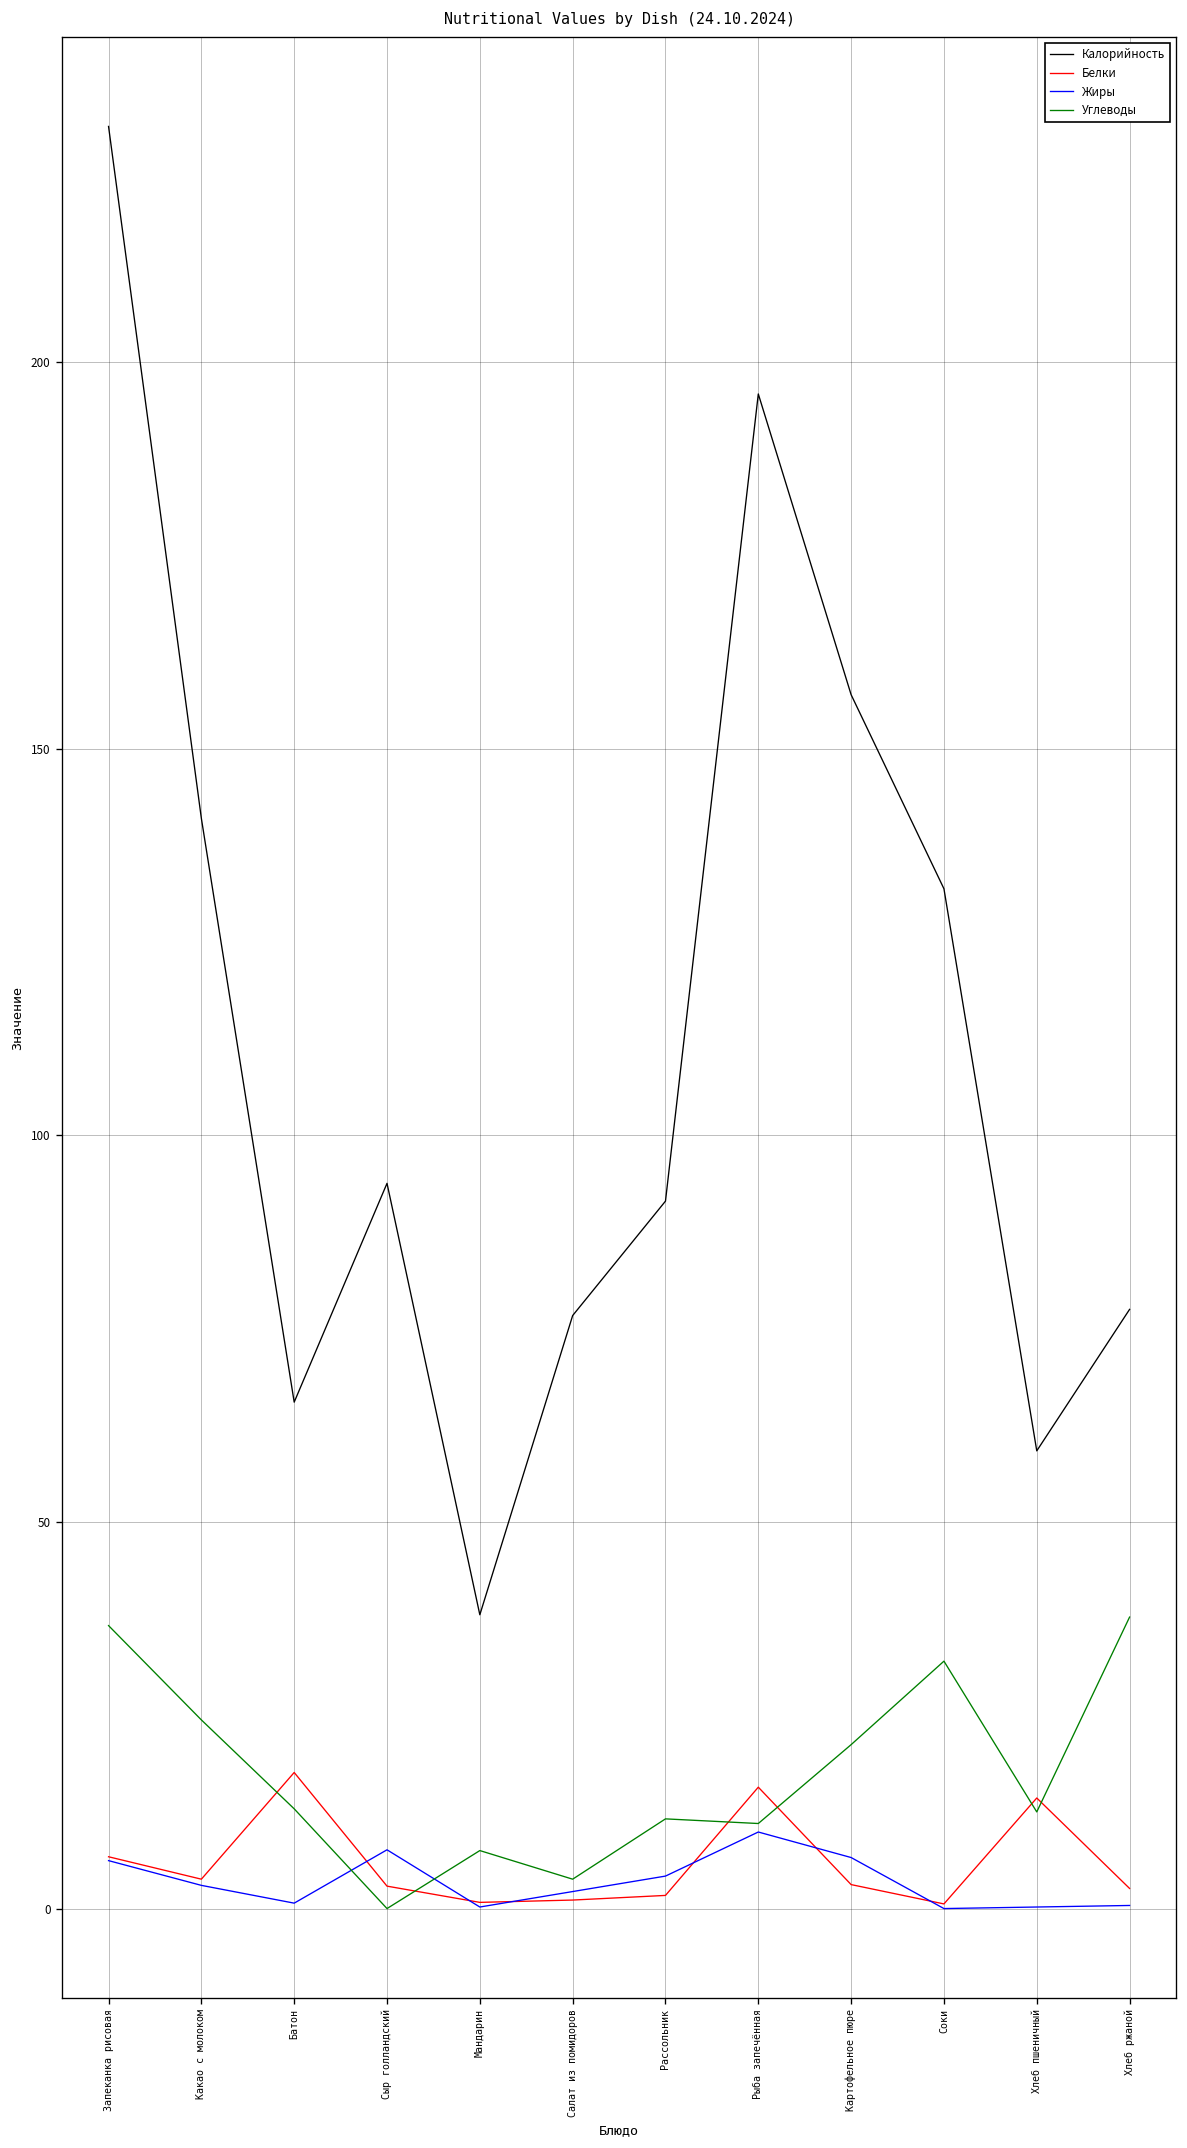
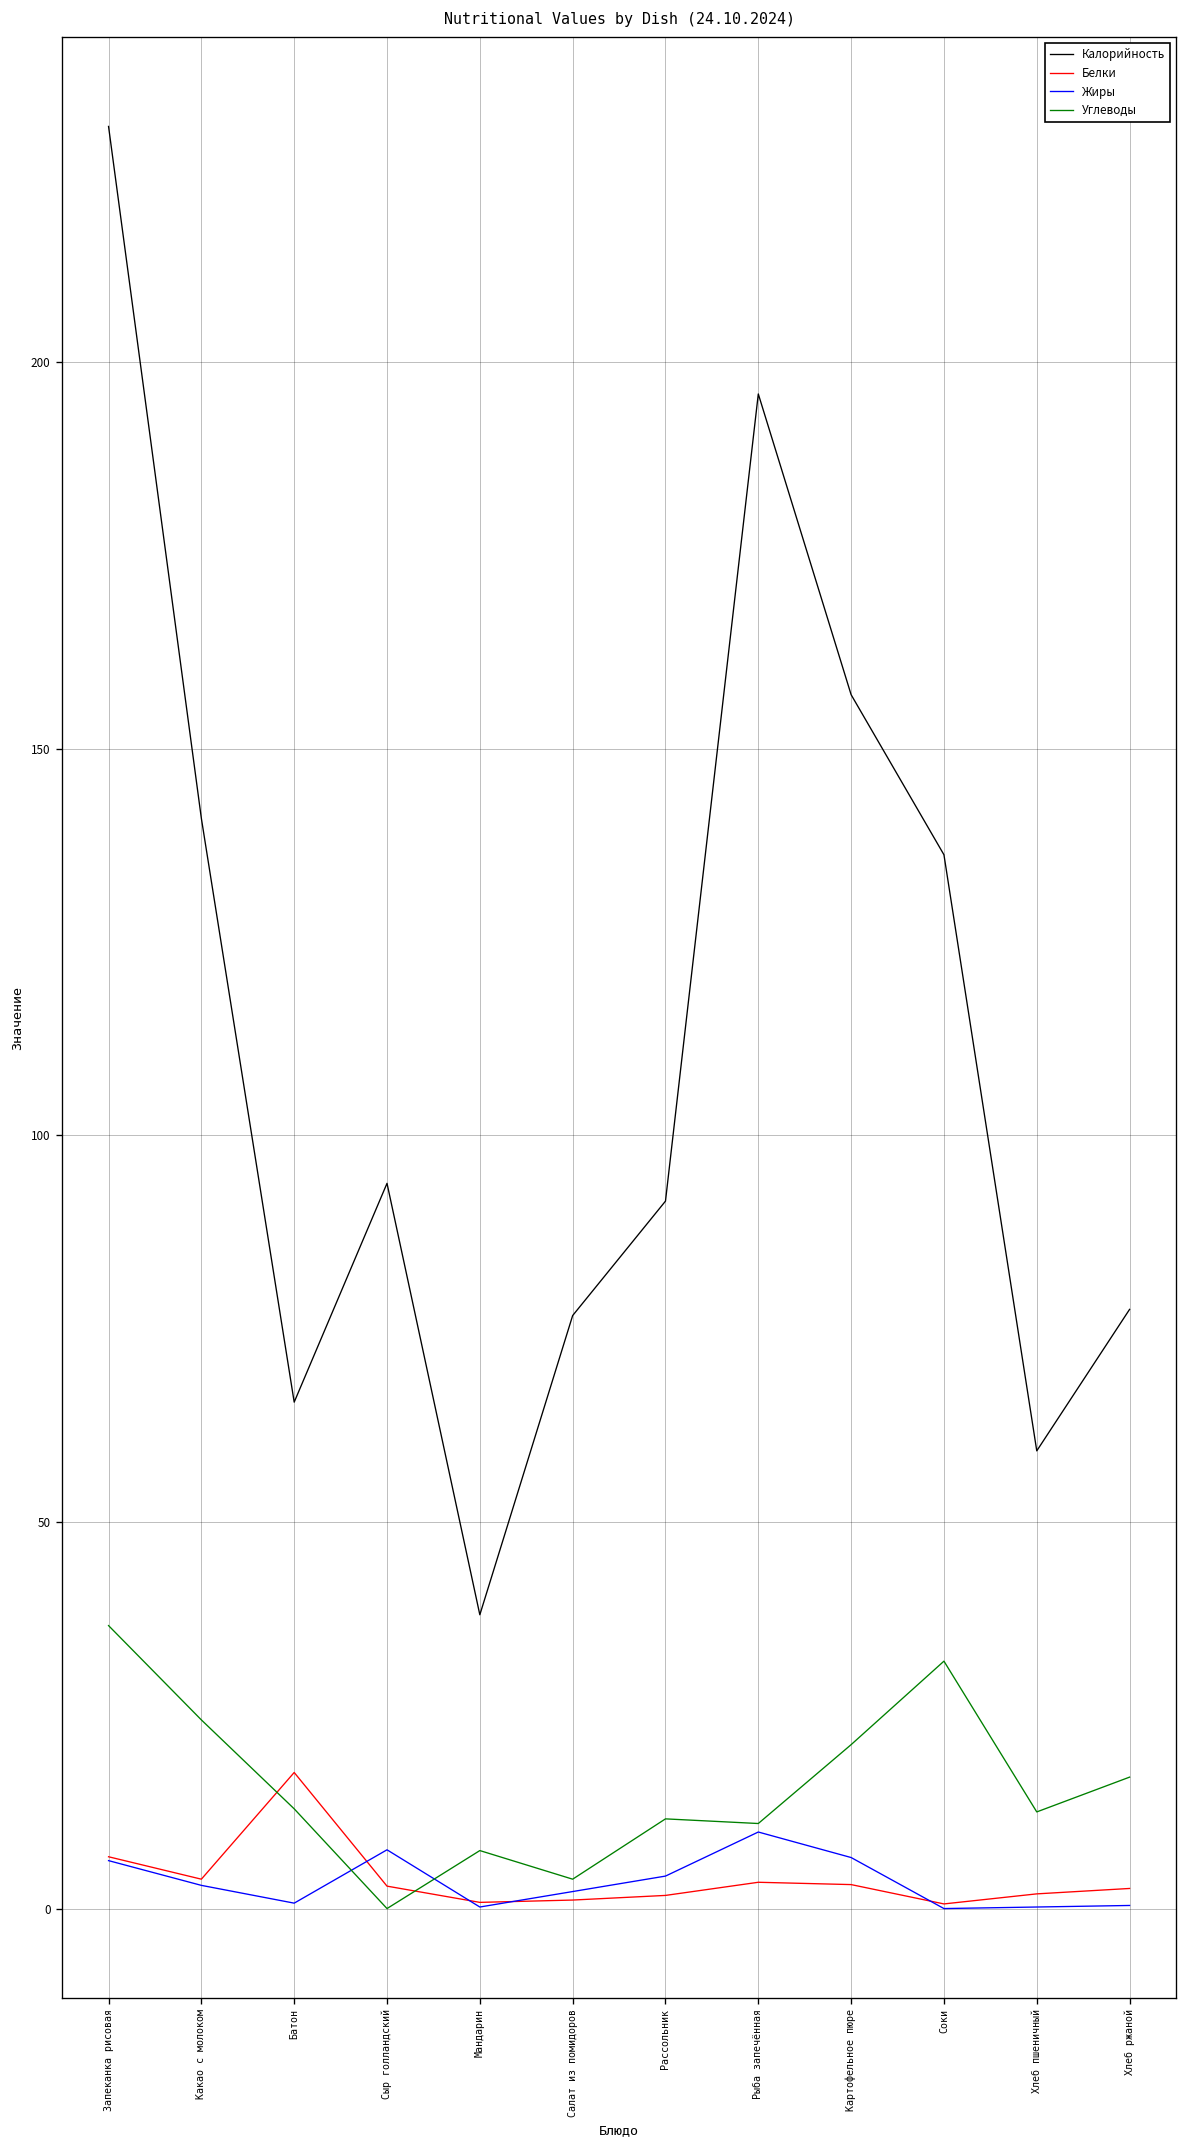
  {
    "Калорийность": {
      "Запеканка рисовая": 231,
      "Какао с молоком": 141,
      "Батон": 66,
      "Сыр голландский": 94,
      "Мандарин": 38,
      "Салат из помидоров": 77,
      "Рассольник": 92,
      "Рыба запечённая": 196,
      "Картофельное пюре": 157,
-     "Соки": 132,
+     "Соки": 136,
      "Хлеб пшеничный": 59,
      "Хлеб ржаной": 78
    },
    "Белки": {
      "Запеканка рисовая": 7,
      "Какао с молоком": 4,
      "Батон": 18,
      "Сыр голландский": 3,
      "Мандарин": 1,
      "Салат из помидоров": 1,
      "Рассольник": 2,
-     "Рыба запечённая": 16,
+     "Рыба запечённая": 3,
      "Картофельное пюре": 3,
      "Соки": 1,
-     "Хлеб пшеничный": 14,
+     "Хлеб пшеничный": 2,
      "Хлеб ржаной": 3
    },
    "Жиры": {
      "Запеканка рисовая": 6,
      "Какао с молоком": 3,
      "Батон": 1,
      "Сыр голландский": 8,
      "Мандарин": 0,
      "Салат из помидоров": 2,
      "Рассольник": 4,
      "Рыба запечённая": 10,
      "Картофельное пюре": 7,
      "Соки": 0,
      "Хлеб пшеничный": 0,
      "Хлеб ржаной": 0
    },
    "Углеводы": {
      "Запеканка рисовая": 37,
      "Какао с молоком": 24,
      "Батон": 13,
      "Сыр голландский": 0,
      "Мандарин": 8,
      "Салат из помидоров": 4,
      "Рассольник": 12,
      "Рыба запечённая": 11,
      "Картофельное пюре": 21,
      "Соки": 32,
      "Хлеб пшеничный": 13,
-     "Хлеб ржаной": 38
+     "Хлеб ржаной": 17
    }
  }
